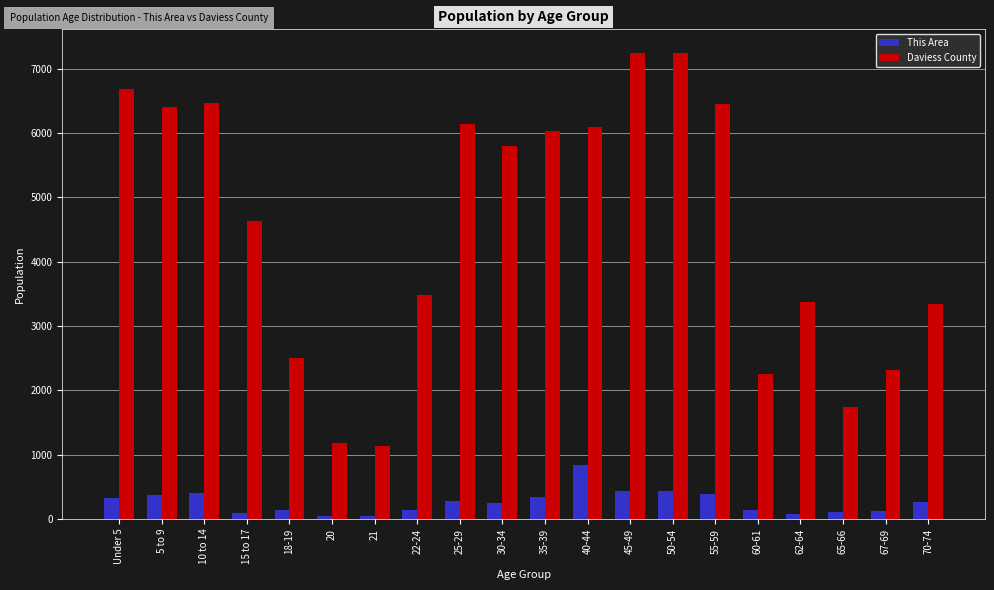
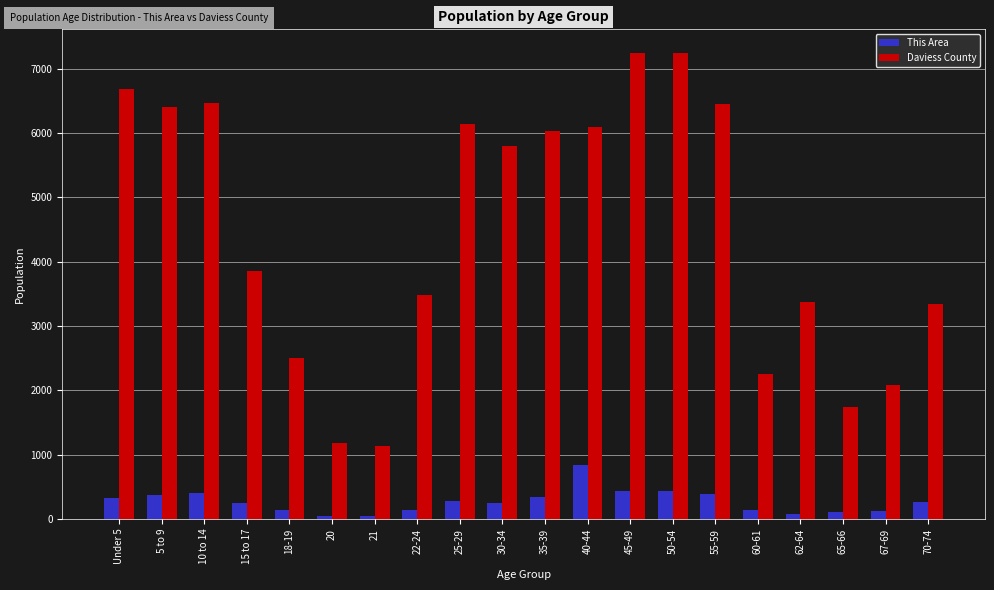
  {
    "This Area": {
      "Under 5": 300,
      "5 to 9": 400,
      "10 to 14": 400,
-     "15 to 17": 100,
+     "15 to 17": 200,
      "18-19": 100,
      "20": 0,
      "21": 100,
      "22-24": 100,
      "25-29": 300,
      "30-34": 200,
      "35-39": 300,
      "40-44": 800,
      "45-49": 400,
      "50-54": 400,
      "55-59": 400,
      "60-61": 100,
      "62-64": 100,
      "65-66": 100,
      "67-69": 100,
      "70-74": 300
    },
    "Daviess County": {
      "Under 5": 6700,
      "5 to 9": 6400,
      "10 to 14": 6500,
-     "15 to 17": 4600,
+     "15 to 17": 3900,
      "18-19": 2500,
      "20": 1200,
      "21": 1100,
      "22-24": 3500,
      "25-29": 6100,
      "30-34": 5800,
      "35-39": 6000,
      "40-44": 6100,
      "45-49": 7200,
      "50-54": 7300,
      "55-59": 6500,
      "60-61": 2300,
      "62-64": 3400,
      "65-66": 1700,
-     "67-69": 2300,
+     "67-69": 2100,
      "70-74": 3300
    }
  }
